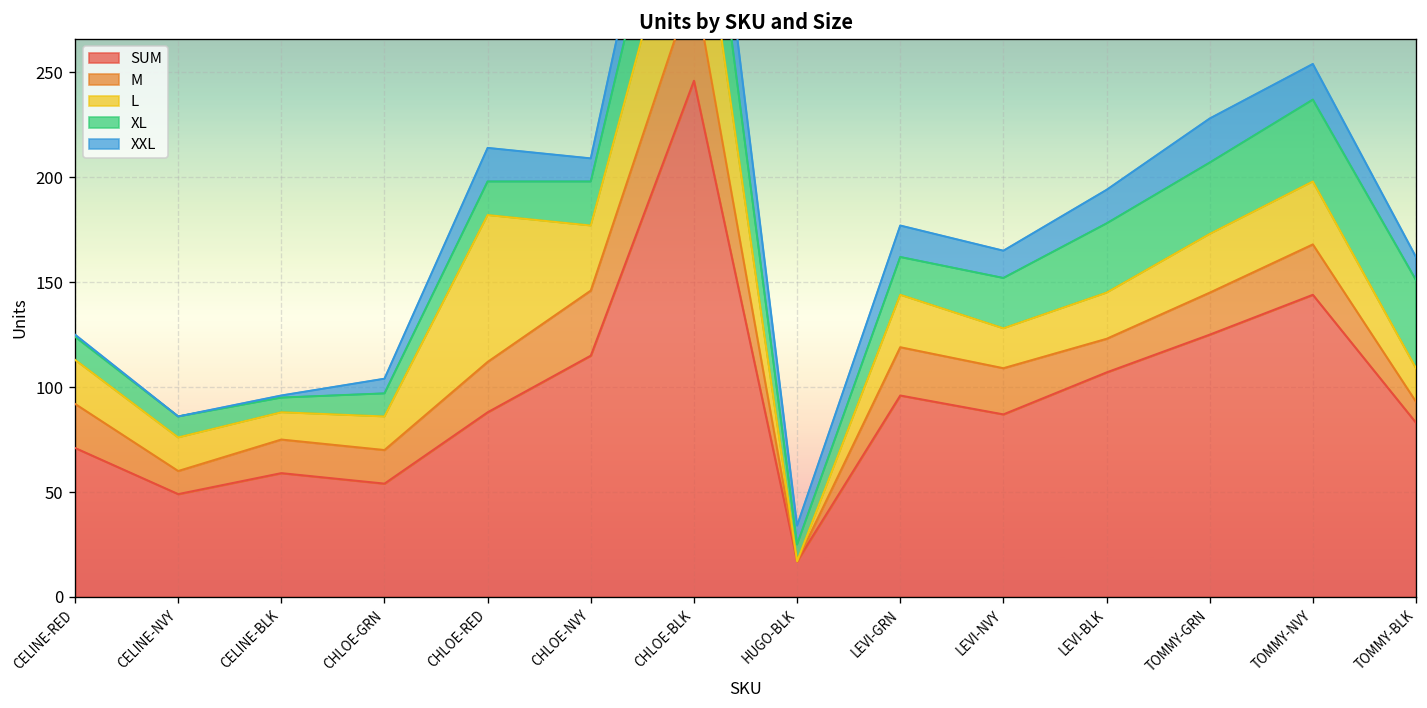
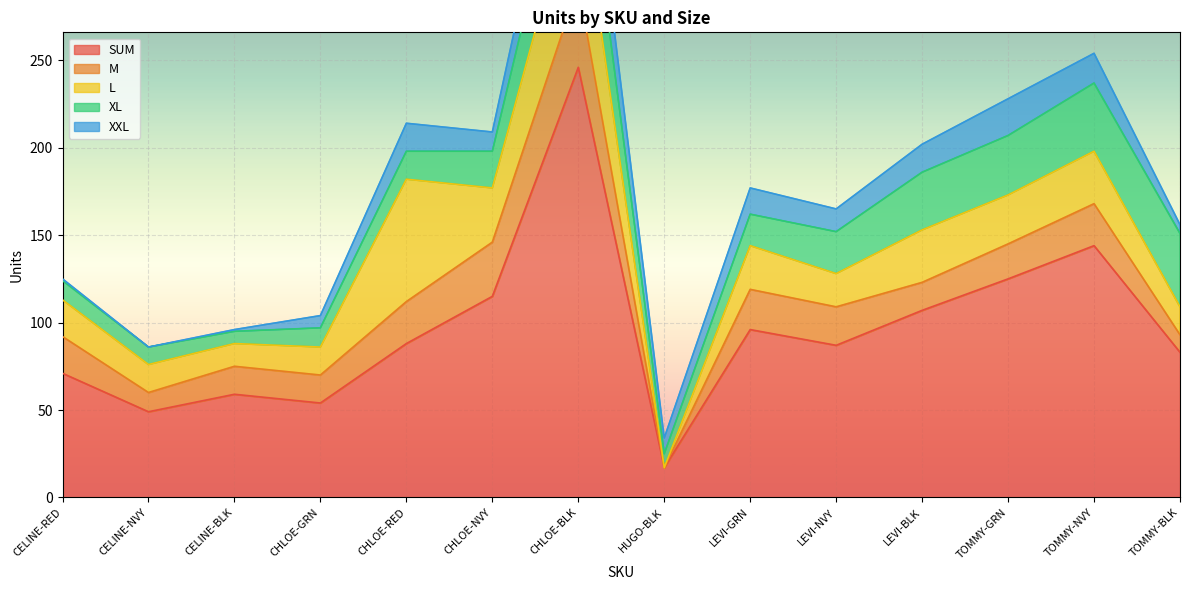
  {
    "L": {
      "CELINE-RED": 21,
      "CELINE-NVY": 16,
      "CELINE-BLK": 13,
      "CHLOE-GRN": 16,
      "CHLOE-RED": 70,
      "CHLOE-NVY": 31,
      "LEVI-GRN": 25,
      "LEVI-NVY": 19,
-     "LEVI-BLK": 22,
+     "LEVI-BLK": 30,
      "TOMMY-GRN": 28,
      "TOMMY-NVY": 30,
      "TOMMY-BLK": 16
    },
    "XL": {
      "CHLOE-GRN": 11,
      "CHLOE-RED": 16,
      "CHLOE-NVY": 21,
      "HUGO-BLK": 8,
      "LEVI-GRN": 18,
      "LEVI-NVY": 24,
      "LEVI-BLK": 33,
      "TOMMY-GRN": 34,
      "TOMMY-NVY": 39,
      "TOMMY-BLK": 42
    },
    "XXL": {
      "CHLOE-GRN": 7,
      "CHLOE-RED": 16,
      "CHLOE-NVY": 11,
      "HUGO-BLK": 9,
      "LEVI-GRN": 15,
      "LEVI-NVY": 13,
      "LEVI-BLK": 16,
      "TOMMY-GRN": 21,
      "TOMMY-NVY": 17,
-     "TOMMY-BLK": 11
+     "TOMMY-BLK": 5
    }
  }
